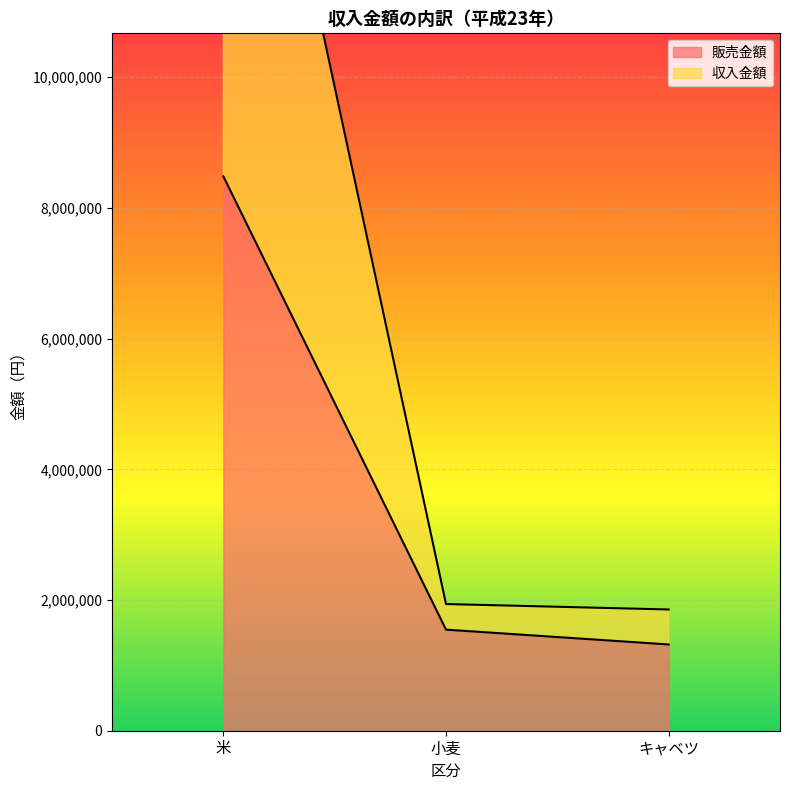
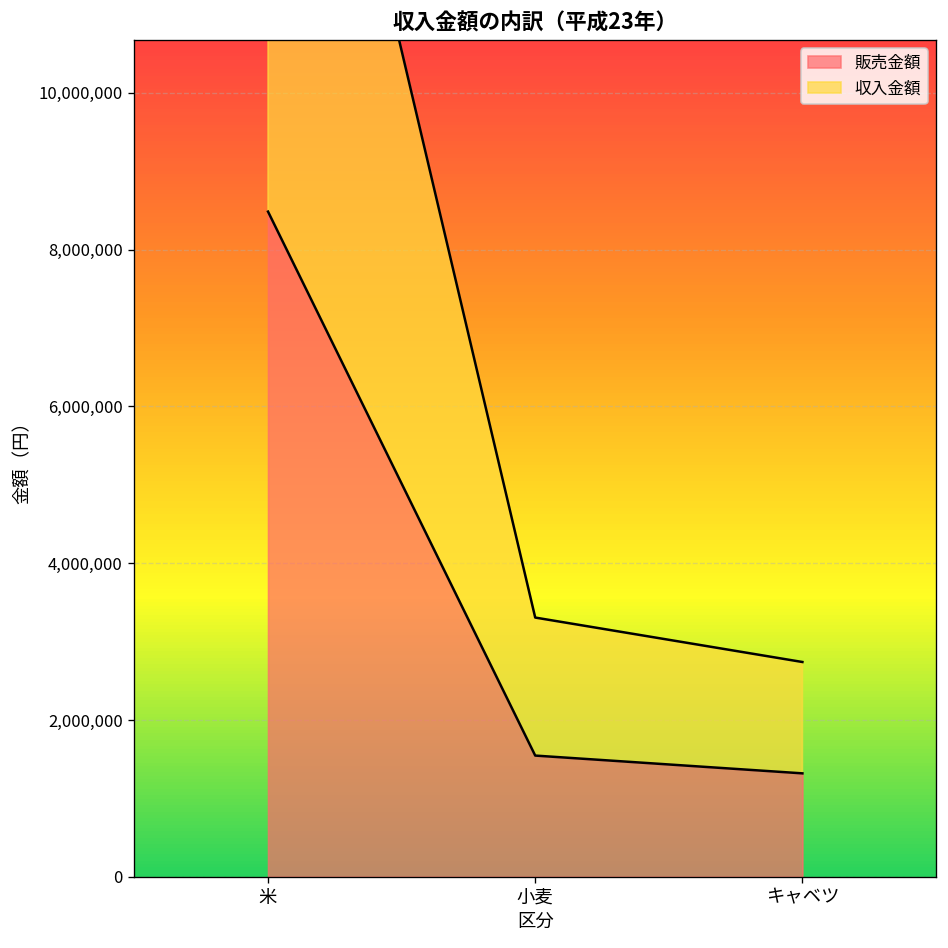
  {
    "販売金額": {
      "米": "8,500,000",
      "小麦": "1,500,000",
      "キャベツ": "1,300,000"
    },
    "収入金額": {
-     "小麦": "400,000",
-     "キャベツ": "500,000"
+     "小麦": "1,800,000",
+     "キャベツ": "1,400,000"
    }
  }
